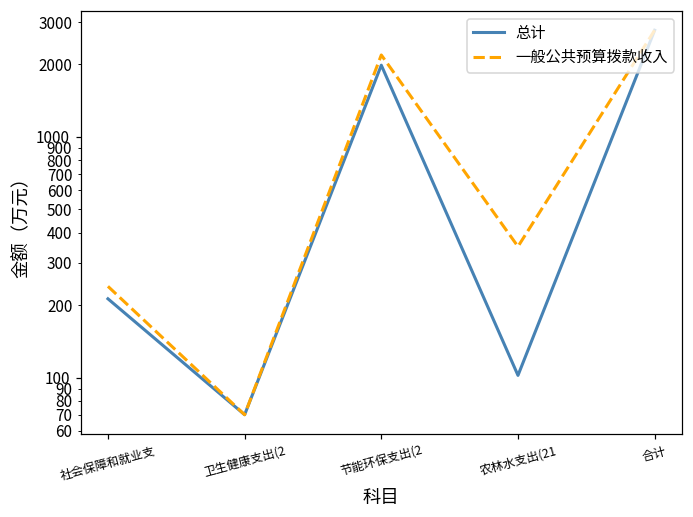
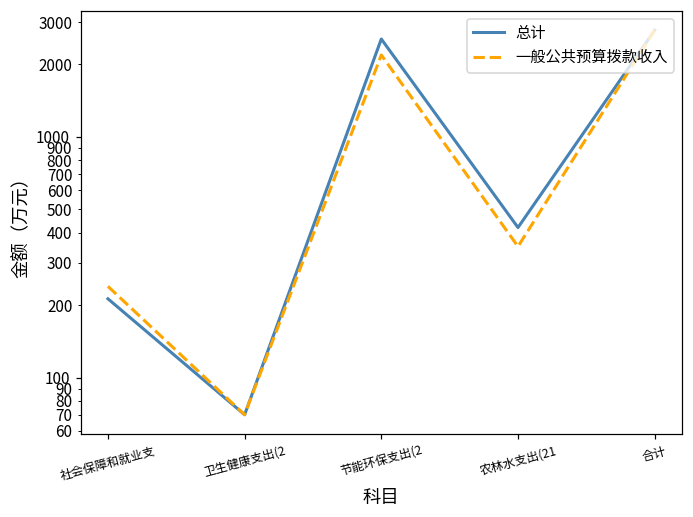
  {
    "总计": {
      "社会保障和就业支": 210,
-     "节能环保支出(2": 2000,
-     "农林水支出(21": 100
+     "节能环保支出(2": 2500,
+     "农林水支出(21": 420
    },
    "一般公共预算拨款收入": {
      "社会保障和就业支": 240,
      "节能环保支出(2": 2200,
      "农林水支出(21": 350
    }
  }
